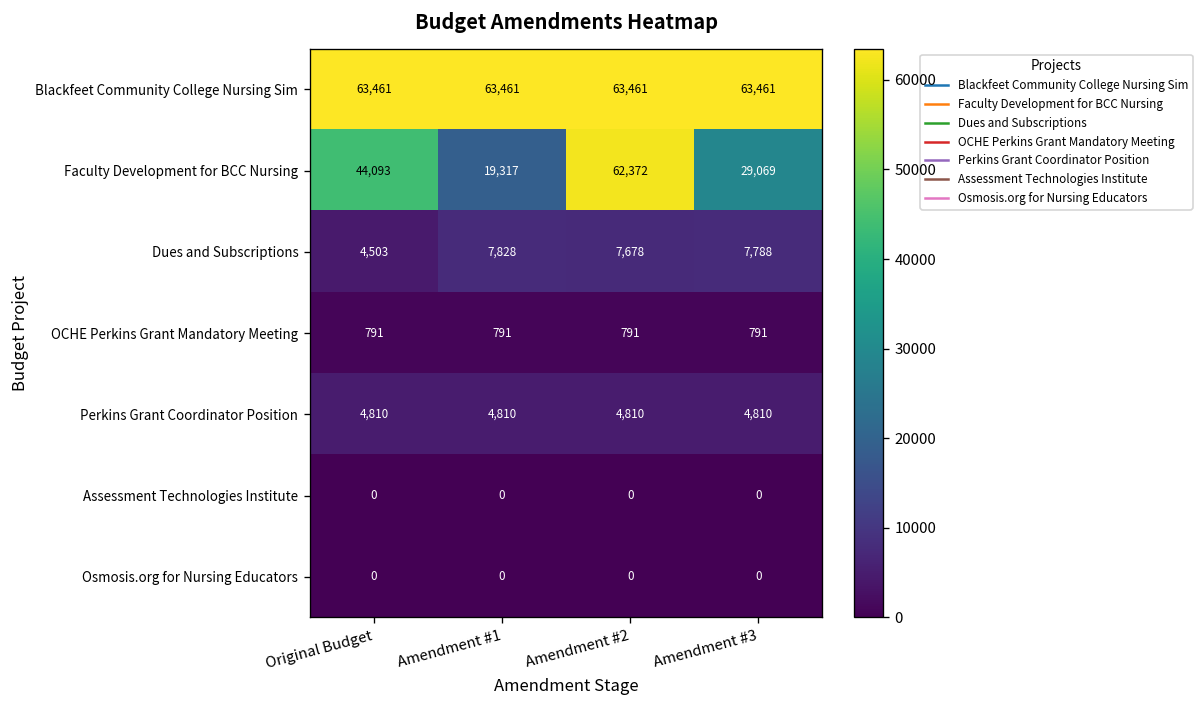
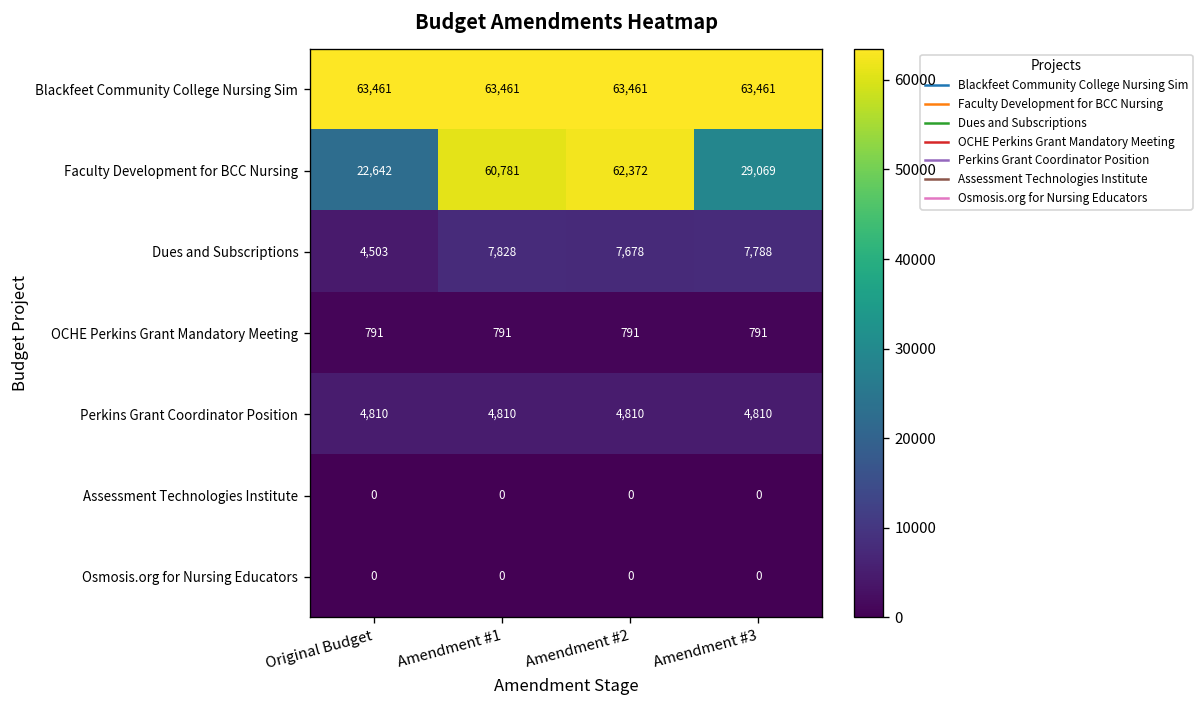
  {
    "Blackfeet Community College Nursing Sim": {
      "Original Budget": "63,461",
      "Amendment #1": "63,461",
      "Amendment #2": "63,461",
      "Amendment #3": "63,461"
    },
    "Faculty Development for BCC Nursing": {
-     "Original Budget": "44,093",
-     "Amendment #1": "19,317",
+     "Original Budget": "22,642",
+     "Amendment #1": "60,781",
      "Amendment #2": "62,372",
      "Amendment #3": "29,069"
    },
    "Dues and Subscriptions": {
      "Original Budget": "4,503",
      "Amendment #1": "7,828",
      "Amendment #2": "7,678",
      "Amendment #3": "7,788"
    },
    "OCHE Perkins Grant Mandatory Meeting": {
      "Original Budget": "791",
      "Amendment #1": "791",
      "Amendment #2": "791",
      "Amendment #3": "791"
    },
    "Perkins Grant Coordinator Position": {
      "Original Budget": "4,810",
      "Amendment #1": "4,810",
      "Amendment #2": "4,810",
      "Amendment #3": "4,810"
    },
    "Assessment Technologies Institute": {
      "Original Budget": "0",
      "Amendment #1": "0",
      "Amendment #2": "0",
      "Amendment #3": "0"
    },
    "Osmosis.org for Nursing Educators": {
      "Original Budget": "0",
      "Amendment #1": "0",
      "Amendment #2": "0",
      "Amendment #3": "0"
    }
  }
